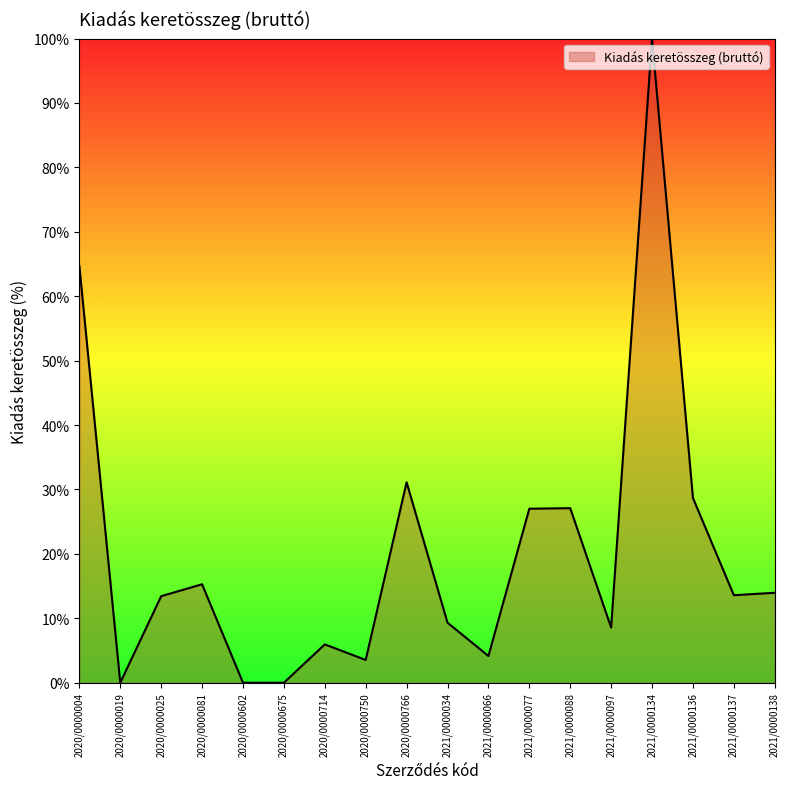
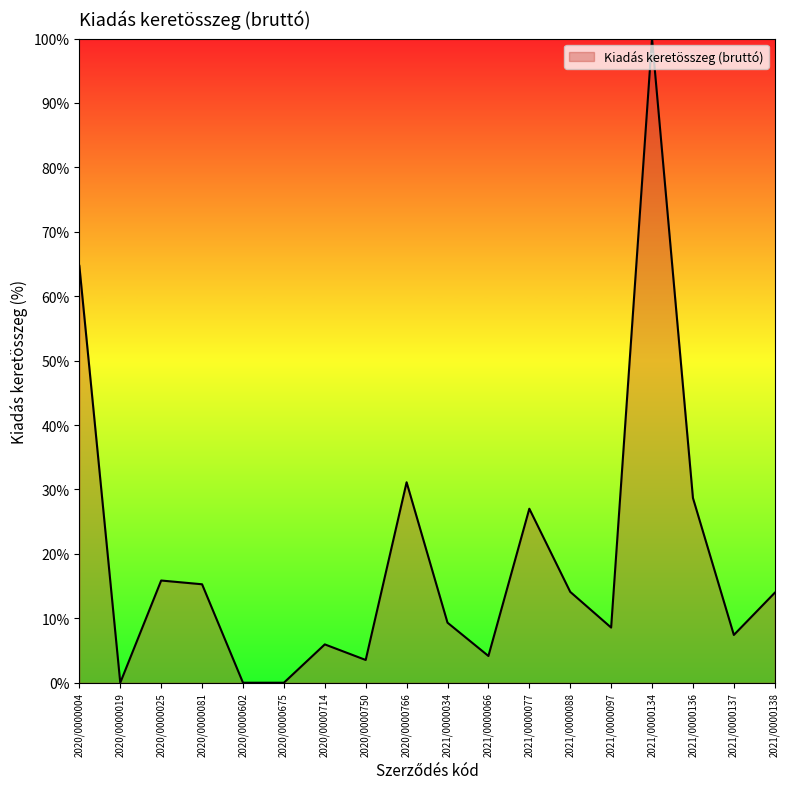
  {
    "2020/0000004": "65%",
    "2020/0000019": "0%",
-   "2020/0000025": "13%",
+   "2020/0000025": "16%",
    "2020/0000081": "15%",
    "2020/0000602": "0%",
    "2020/0000675": "0%",
    "2020/0000714": "6%",
    "2020/0000750": "4%",
    "2020/0000766": "31%",
    "2021/0000034": "9%",
    "2021/0000066": "4%",
    "2021/0000077": "27%",
-   "2021/0000088": "27%",
+   "2021/0000088": "14%",
    "2021/0000097": "9%",
    "2021/0000134": "100%",
    "2021/0000136": "29%",
-   "2021/0000137": "14%",
+   "2021/0000137": "7%",
    "2021/0000138": "14%"
  }
